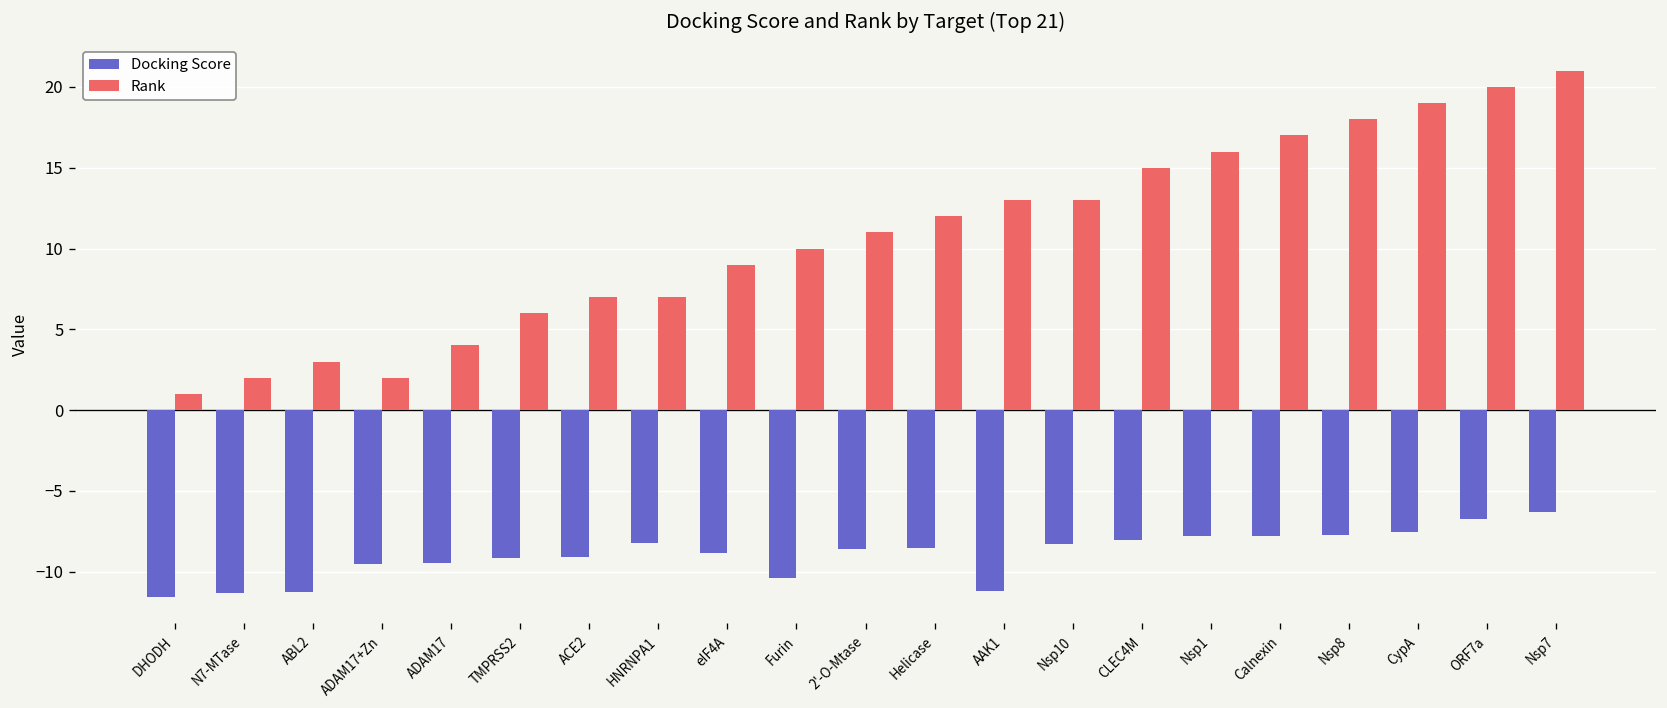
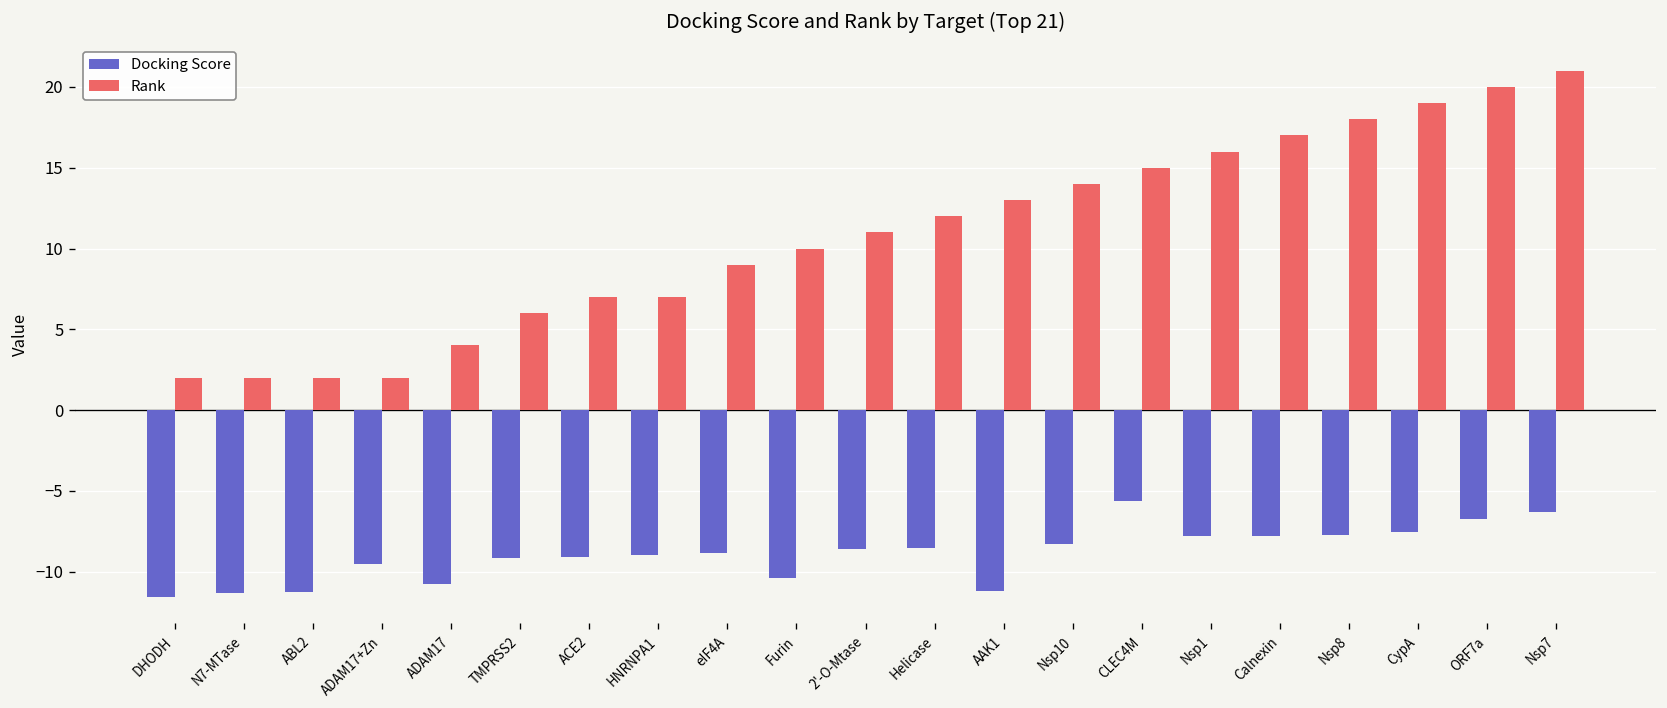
  {
    "Docking Score": {
      "DHODH": -11.6,
      "N7-MTase": -11.3,
      "ABL2": -11.3,
      "ADAM17+Zn": -9.5,
-     "ADAM17": -9.5,
+     "ADAM17": -10.8,
      "TMPRSS2": -9.2,
      "ACE2": -9.1,
-     "HNRNPA1": -8.2,
+     "HNRNPA1": -9.0,
      "eIF4A": -8.9,
      "Furin": -10.4,
      "2'-O-Mtase": -8.6,
      "Helicase": -8.5,
      "AAK1": -11.2,
      "Nsp10": -8.3,
-     "CLEC4M": -8.0,
+     "CLEC4M": -5.6,
      "Nsp1": -7.8,
      "Calnexin": -7.8,
      "Nsp8": -7.8,
      "CypA": -7.6,
      "ORF7a": -6.8,
      "Nsp7": -6.3
    },
    "Rank": {
-     "DHODH": 1,
+     "DHODH": 2,
      "N7-MTase": 2,
-     "ABL2": 3,
+     "ABL2": 2,
      "ADAM17+Zn": 2,
      "ADAM17": 4,
      "TMPRSS2": 6,
      "ACE2": 7,
      "HNRNPA1": 7,
      "eIF4A": 9,
      "Furin": 10,
      "2'-O-Mtase": 11,
      "Helicase": 12,
      "AAK1": 13,
-     "Nsp10": 13,
+     "Nsp10": 14,
      "CLEC4M": 15,
      "Nsp1": 16,
      "Calnexin": 17,
      "Nsp8": 18,
      "CypA": 19,
      "ORF7a": 20,
      "Nsp7": 21
    }
  }
